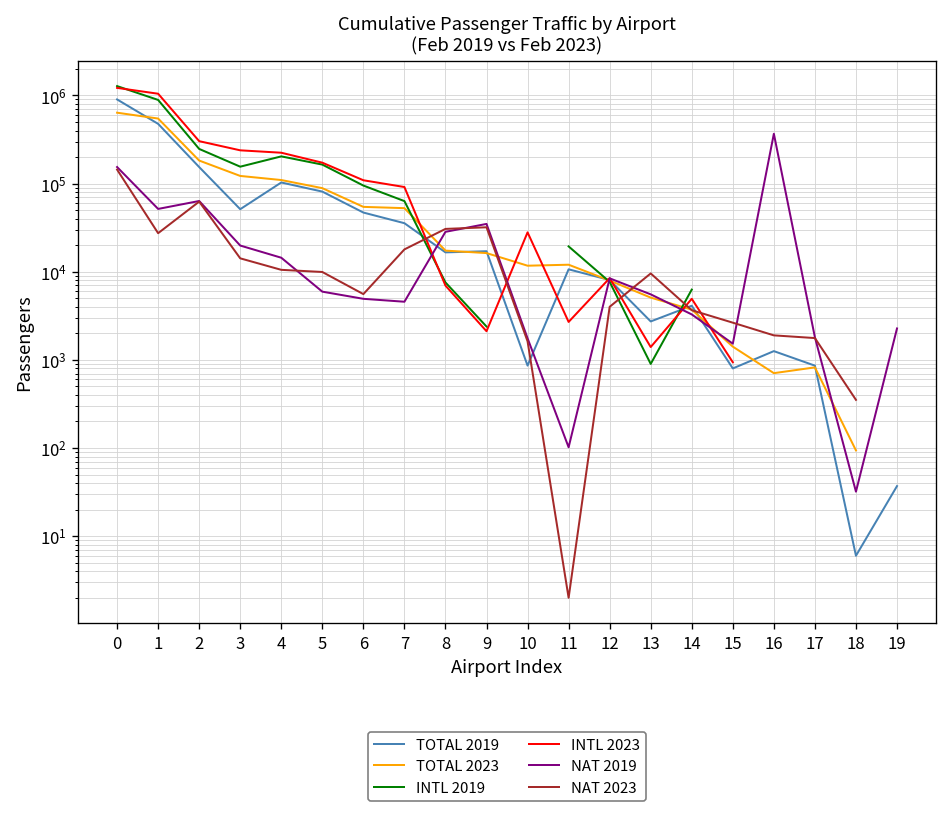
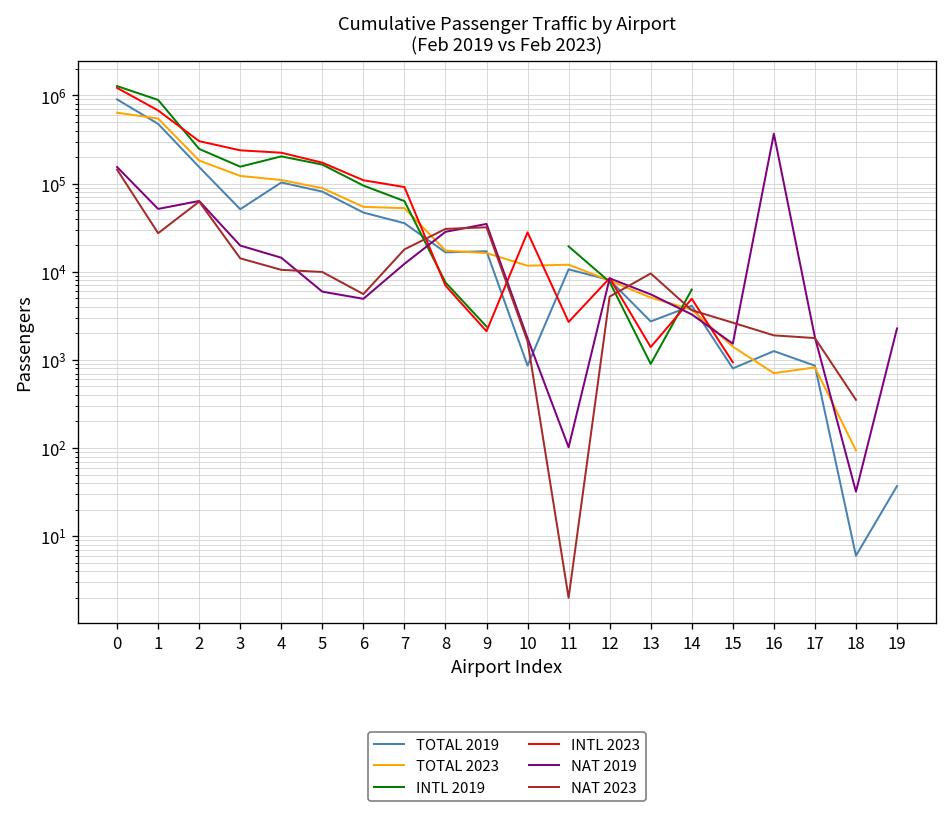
  {
    "TOTAL 2019": {
      "0": 900000,
      "1": 500000,
      "2": 150000,
      "3": 50000,
      "5": 80000,
      "6": 50000,
      "7": 40000,
      "10": 900,
      "11": 11000,
      "13": 2700,
      "14": 4000,
      "15": 800,
      "16": 1300,
      "18": 6,
      "19": 40
    },
    "TOTAL 2023": {
      "0": 600000,
      "1": 500000,
      "2": 180000,
      "3": 120000,
      "5": 90000,
      "6": 50000,
      "7": 50000,
      "10": 12000,
      "11": 12000,
      "13": 5000,
      "16": 700,
      "18": 90
    },
    "INTL 2019": {
      "1": 900000,
      "2": 250000,
      "3": 160000,
      "4": 200000,
      "6": 90000,
      "7": 60000,
      "8": 8000,
      "9": 2400,
      "11": 19000,
      "13": 900,
      "14": 6000
    },
    "INTL 2023": {
-     "1": 1000000,
+     "1": 700000,
      "2": 300000,
      "3": 240000,
      "4": 220000,
      "6": 110000,
      "7": 90000,
      "8": 7000,
      "9": 2100,
      "10": 28000,
      "11": 2700,
      "13": 1400,
      "14": 5000,
      "15": 900
    },
    "NAT 2019": {
      "1": 50000,
      "3": 20000,
      "4": 14000,
      "5": 6000,
      "6": 5000,
-     "7": 5000,
+     "7": 12000,
      "9": 30000,
      "10": 1800,
      "11": 100,
      "13": 6000,
      "14": 3000,
      "16": 400000,
      "18": 30,
      "19": 2300
    },
    "NAT 2023": {
      "1": 27000,
      "3": 14000,
      "4": 11000,
      "5": 10000,
      "6": 6000,
      "7": 18000,
      "9": 30000,
      "10": 1600,
      "11": 2,
-     "12": 4000,
+     "12": 5000,
      "13": 10000,
      "15": 2600,
      "16": 1900
    }
  }
